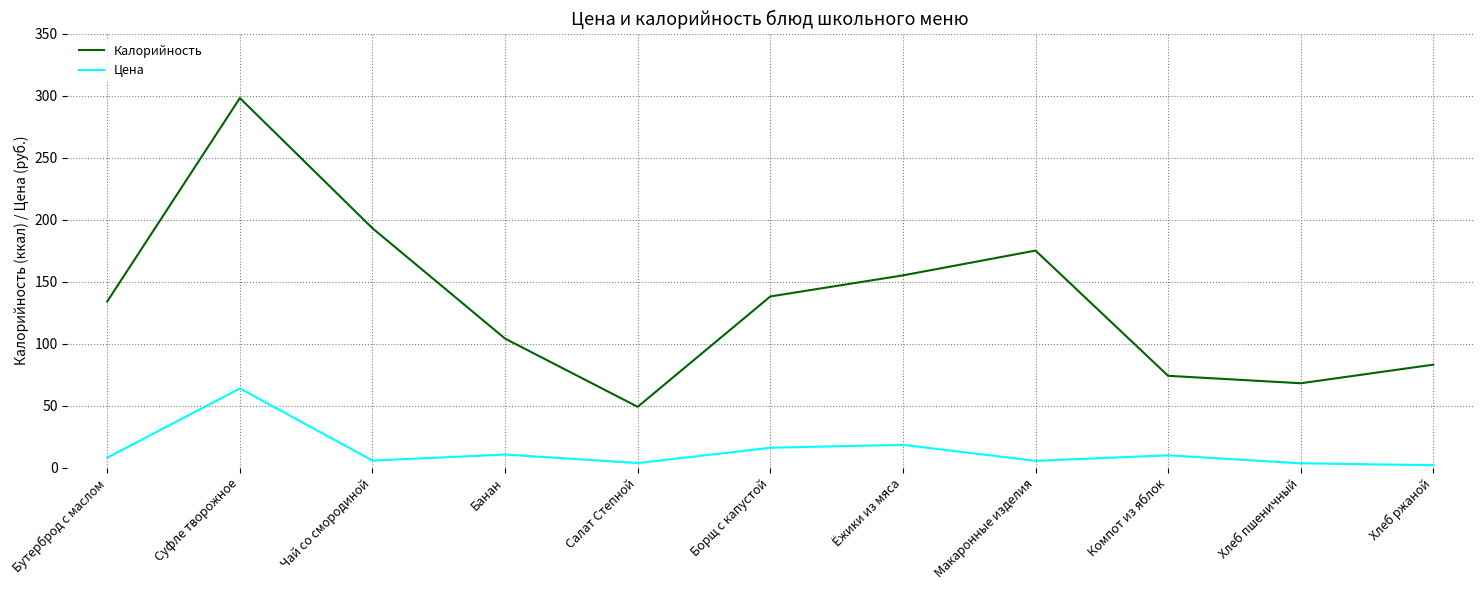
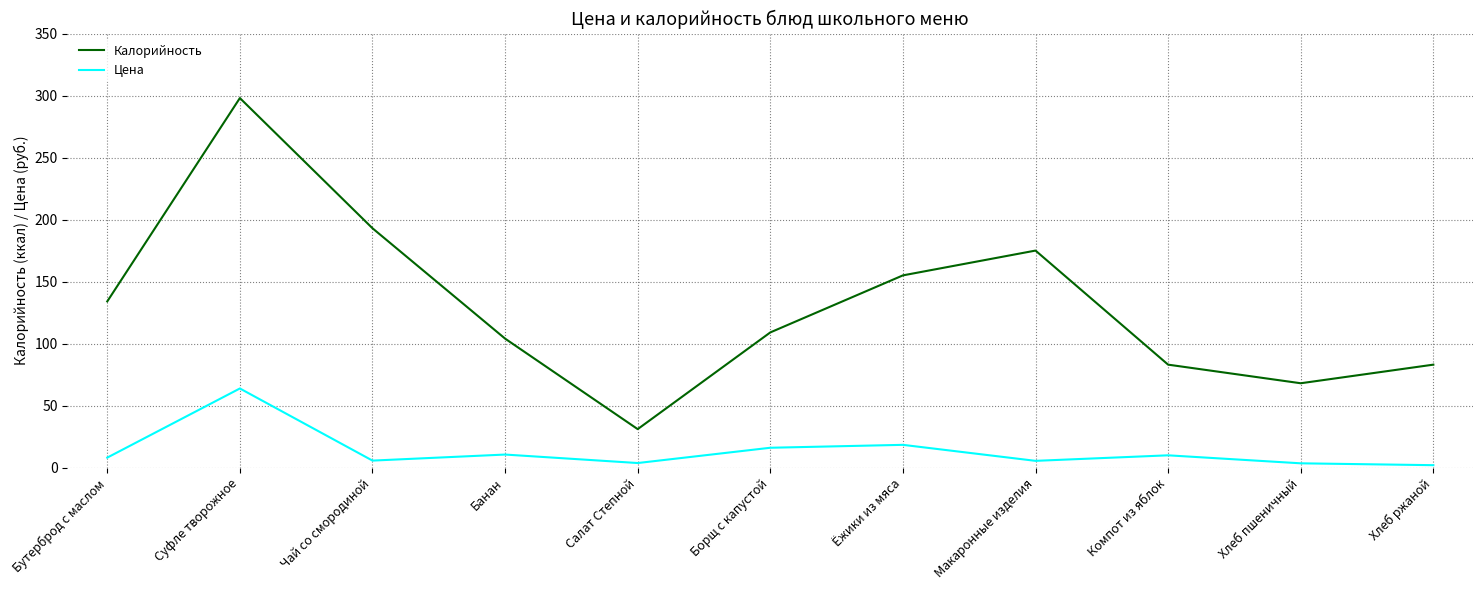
  {
    "Калорийность": {
      "Бутерброд с маслом": 134,
      "Суфле творожное": 298,
      "Чай со смородиной": 193,
      "Банан": 104,
-     "Салат Степной": 49,
-     "Борщ с капустой": 138,
+     "Салат Степной": 31,
+     "Борщ с капустой": 109,
      "Ёжики из мяса": 155,
      "Макаронные изделия": 175,
-     "Компот из яблок": 74,
+     "Компот из яблок": 83,
      "Хлеб пшеничный": 68,
      "Хлеб ржаной": 83
    },
    "Цена": {
      "Бутерброд с маслом": 8,
      "Суфле творожное": 64,
      "Чай со смородиной": 6,
      "Банан": 11,
      "Салат Степной": 4,
      "Борщ с капустой": 16,
      "Ёжики из мяса": 18,
      "Макаронные изделия": 5,
      "Компот из яблок": 10,
      "Хлеб пшеничный": 3,
      "Хлеб ржаной": 2
    }
  }
